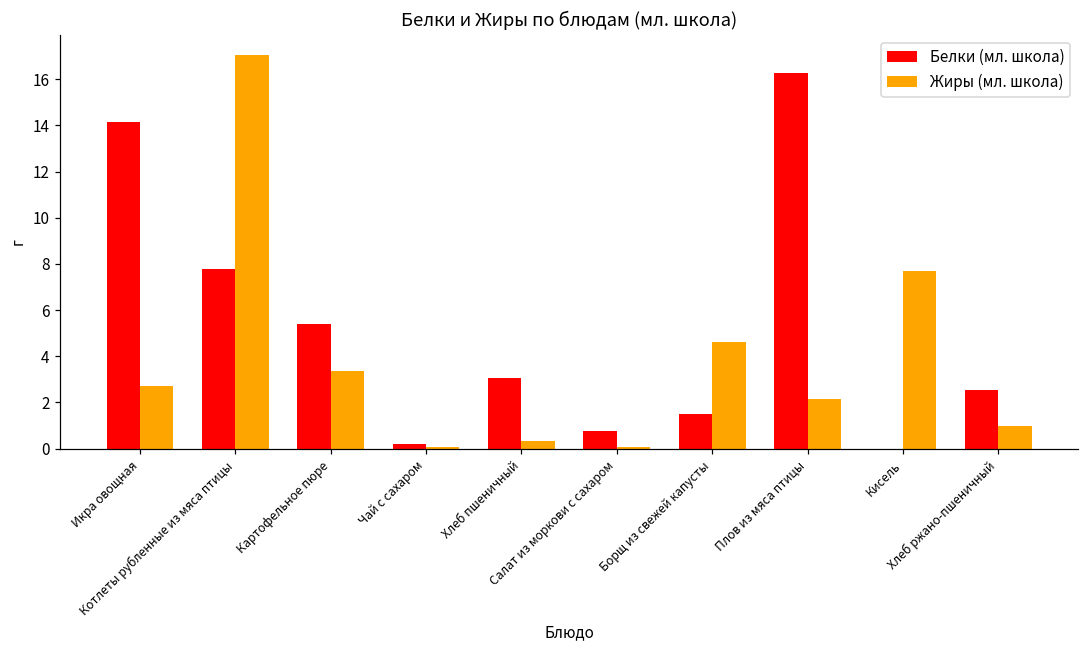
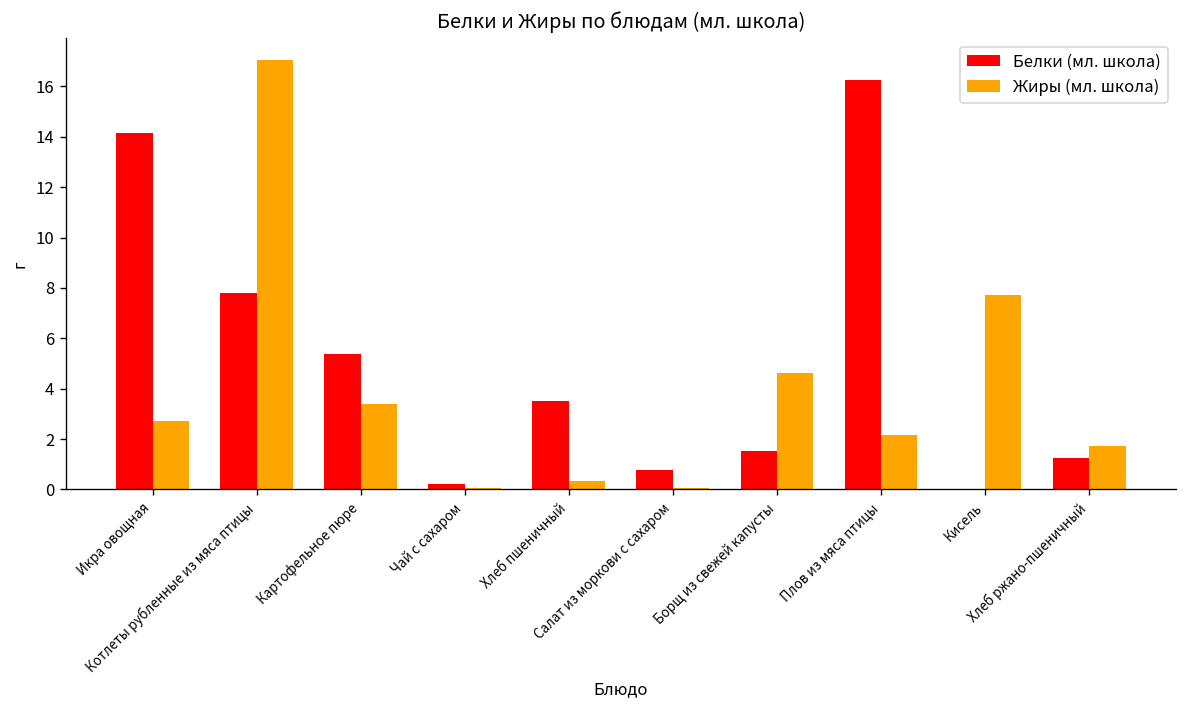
  {
    "Белки (мл. школа)": {
      "Икра овощная": 14.2,
      "Котлеты рубленные из мяса птицы": 7.8,
      "Картофельное пюре": 5.4,
      "Чай с сахаром": 0.2,
-     "Хлеб пшеничный": 3.0,
+     "Хлеб пшеничный": 3.5,
      "Салат из моркови с сахаром": 0.8,
      "Борщ из свежей капусты": 1.5,
      "Плов из мяса птицы": 16.3,
      "Кисель": 0.0,
-     "Хлеб ржано-пшеничный": 2.6
+     "Хлеб ржано-пшеничный": 1.3
    },
    "Жиры (мл. школа)": {
      "Икра овощная": 2.7,
      "Котлеты рубленные из мяса птицы": 17.1,
      "Картофельное пюре": 3.4,
      "Хлеб пшеничный": 0.3,
      "Борщ из свежей капусты": 4.6,
      "Плов из мяса птицы": 2.1,
      "Кисель": 7.7,
-     "Хлеб ржано-пшеничный": 1.0
+     "Хлеб ржано-пшеничный": 1.7
    }
  }
